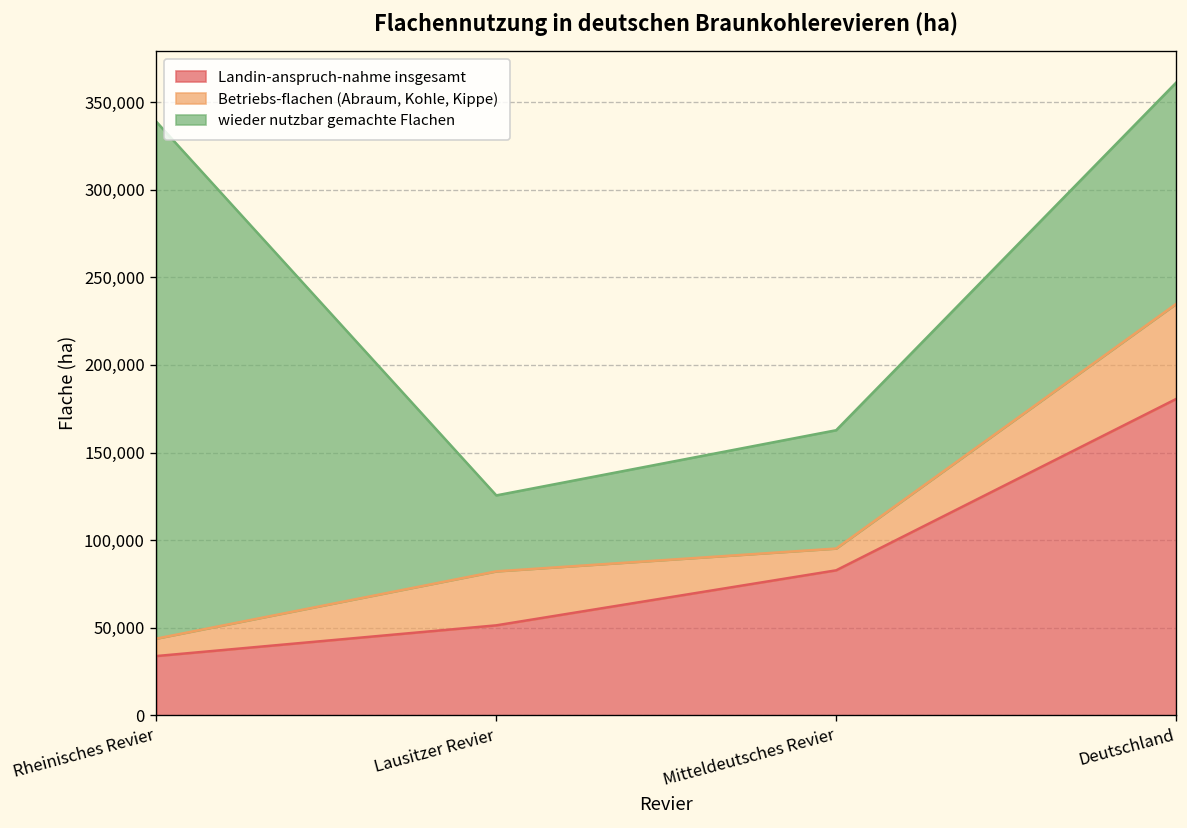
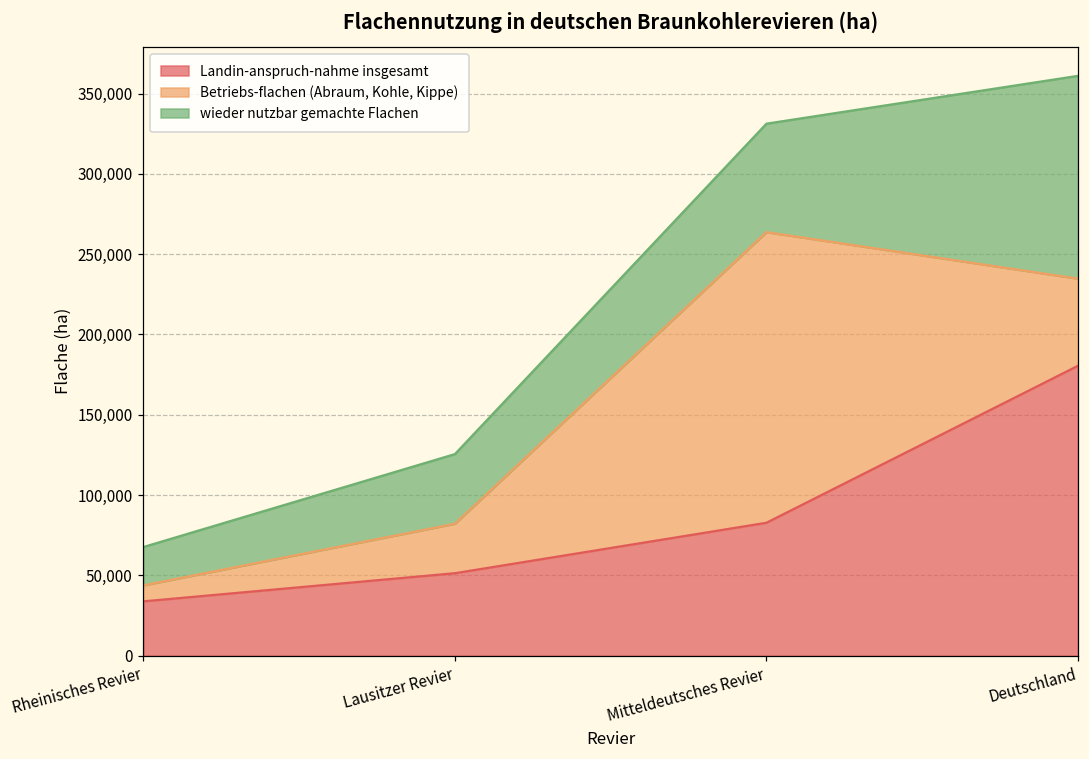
  {
    "Landin-anspruch-nahme insgesamt": {
      "Rheinisches Revier": "34,000",
      "Lausitzer Revier": "51,000",
      "Mitteldeutsches Revier": "83,000",
      "Deutschland": "180,000"
    },
    "Betriebs-flachen (Abraum, Kohle, Kippe)": {
      "Rheinisches Revier": "10,000",
      "Lausitzer Revier": "31,000",
-     "Mitteldeutsches Revier": "12,000",
+     "Mitteldeutsches Revier": "181,000",
      "Deutschland": "54,000"
    },
    "wieder nutzbar gemachte Flachen": {
-     "Rheinisches Revier": "295,000",
+     "Rheinisches Revier": "24,000",
      "Lausitzer Revier": "43,000",
      "Mitteldeutsches Revier": "68,000",
      "Deutschland": "126,000"
    }
  }
